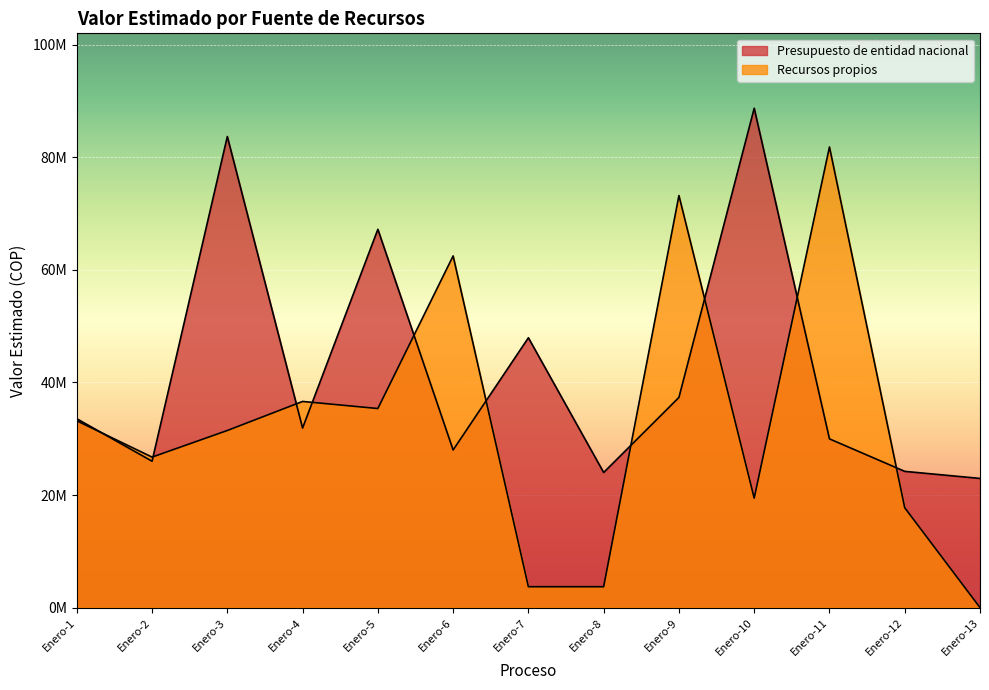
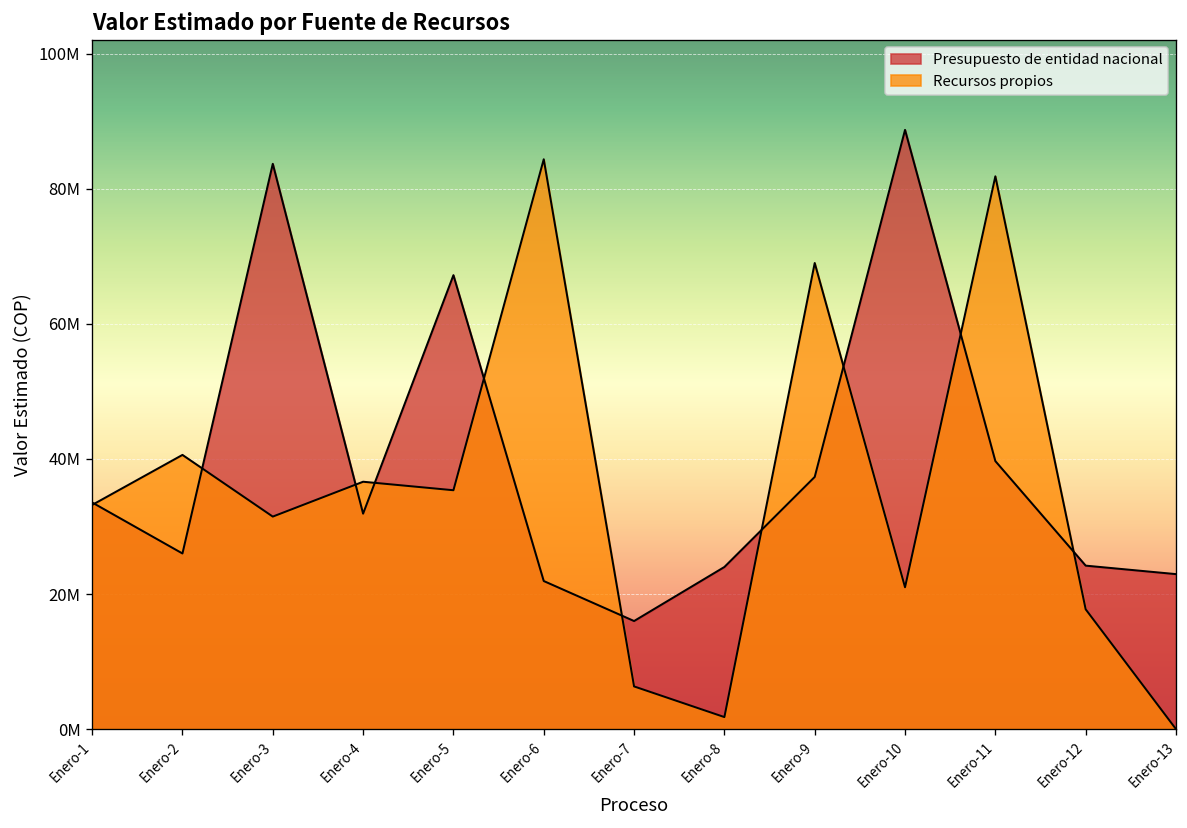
  {
    "Presupuesto de entidad nacional": {
      "Enero-2": 26000000,
      "Enero-3": 84000000,
      "Enero-4": 32000000,
      "Enero-5": 67000000,
-     "Enero-6": 28000000,
-     "Enero-7": 48000000,
+     "Enero-6": 22000000,
+     "Enero-7": 16000000,
      "Enero-8": 24000000,
      "Enero-9": 37000000,
      "Enero-10": 89000000,
-     "Enero-11": 30000000,
+     "Enero-11": 40000000,
      "Enero-12": 24000000,
      "Enero-13": 23000000
    },
    "Recursos propios": {
-     "Enero-2": 27000000,
+     "Enero-2": 41000000,
      "Enero-3": 31000000,
      "Enero-4": 37000000,
      "Enero-5": 35000000,
-     "Enero-6": 62000000,
-     "Enero-7": 4000000,
-     "Enero-8": 4000000,
-     "Enero-9": 73000000,
-     "Enero-10": 19000000,
+     "Enero-6": 84000000,
+     "Enero-7": 6000000,
+     "Enero-8": 2000000,
+     "Enero-9": 69000000,
+     "Enero-10": 21000000,
      "Enero-11": 82000000,
      "Enero-12": 18000000,
      "Enero-13": 0
    }
  }
